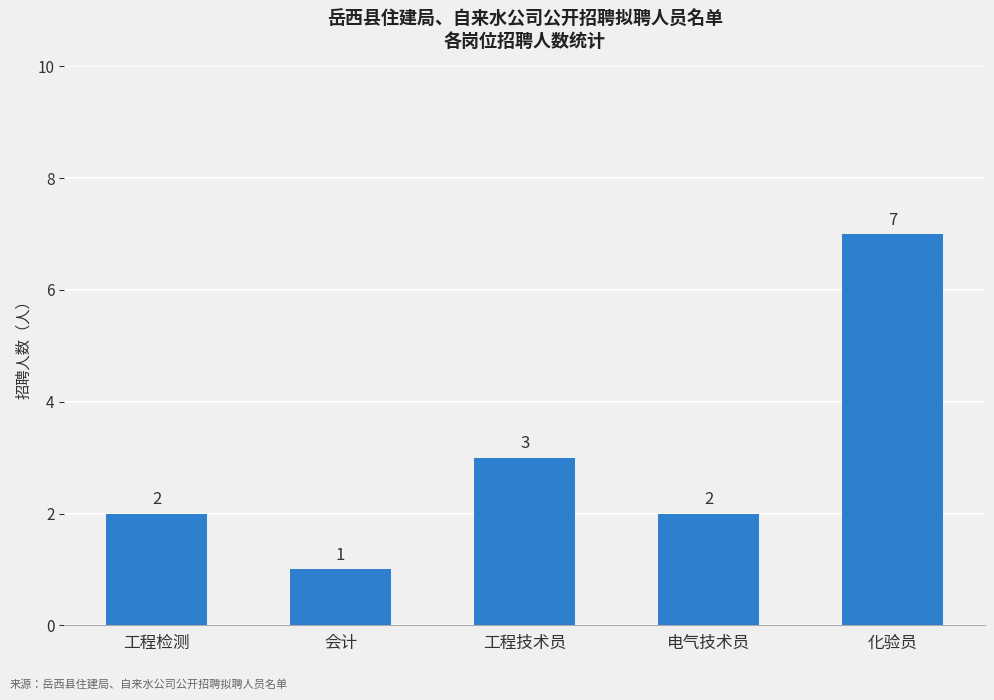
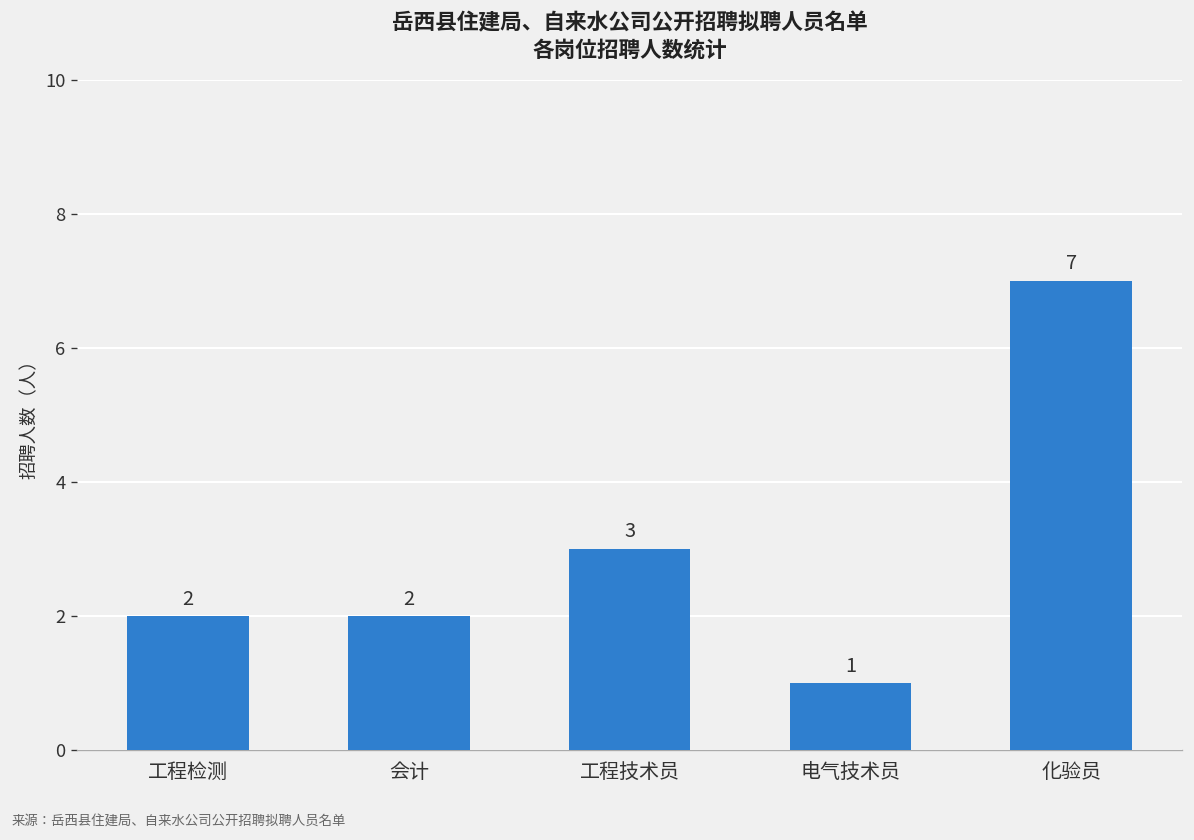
  {
    "工程检测": 2,
-   "会计": 1,
+   "会计": 2,
    "工程技术员": 3,
-   "电气技术员": 2,
+   "电气技术员": 1,
    "化验员": 7
  }
